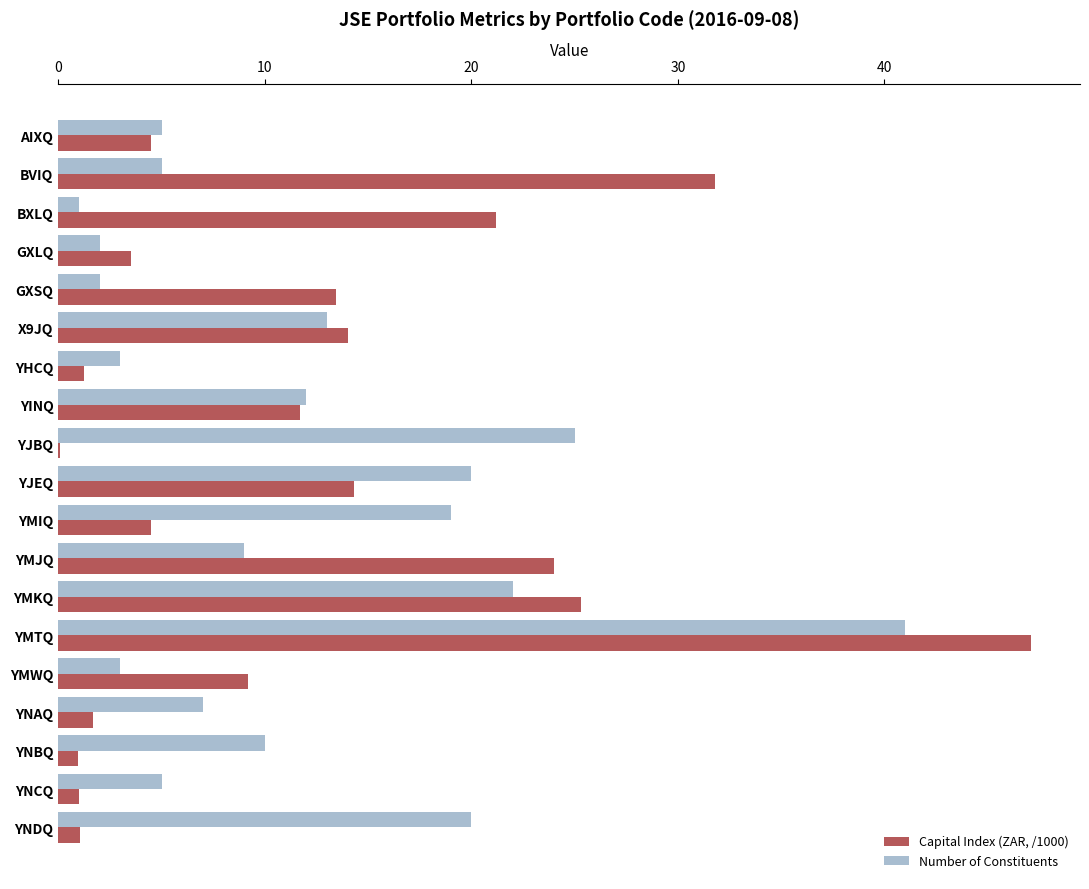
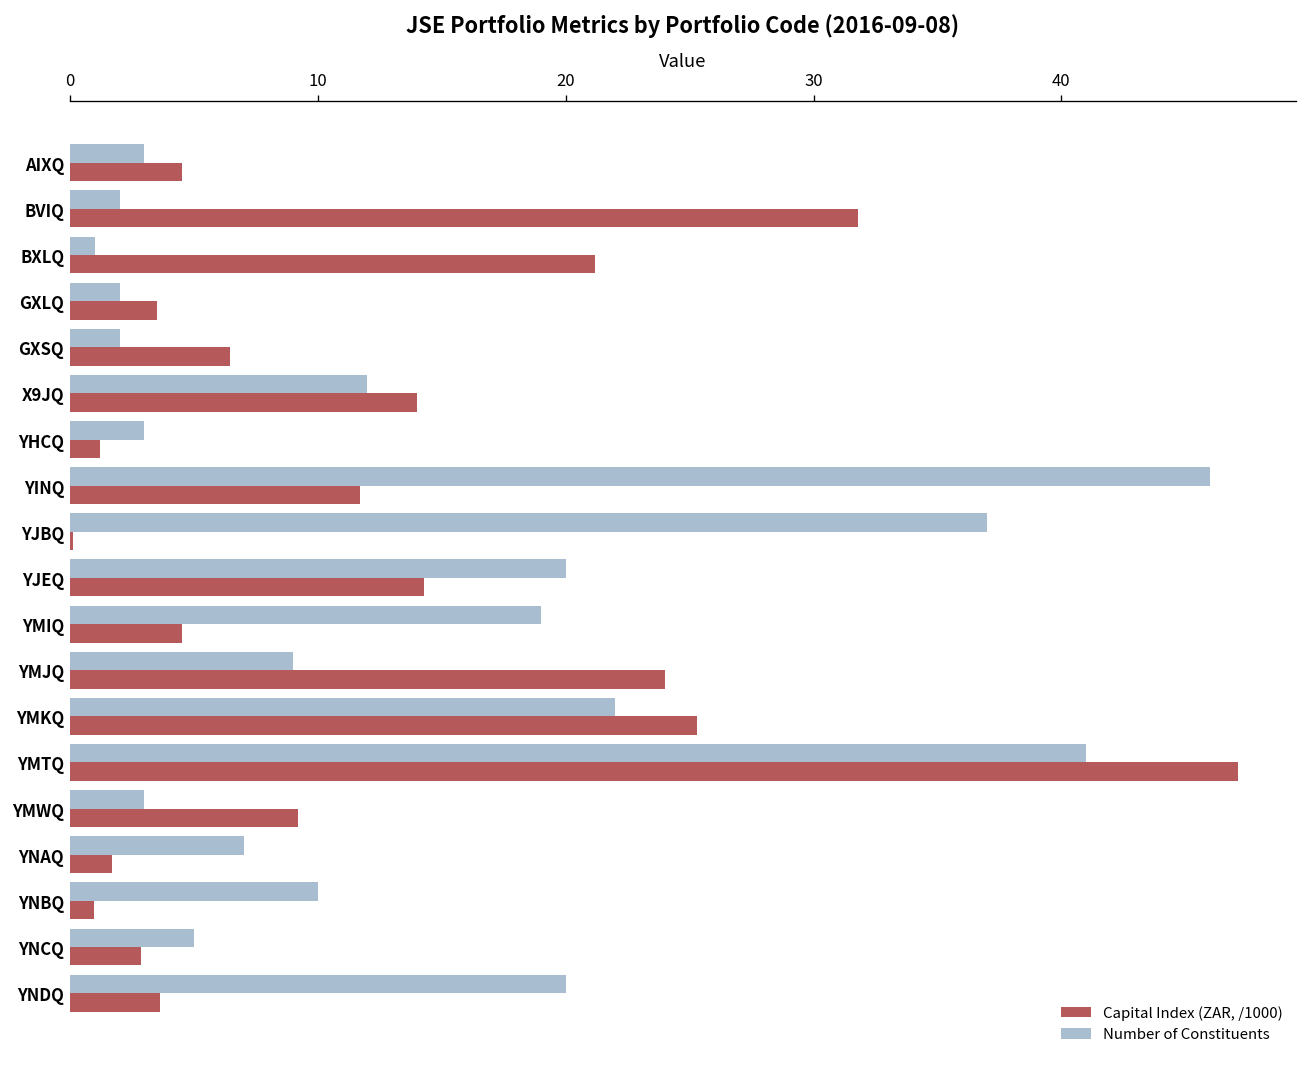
  {
    "Capital Index (ZAR, /1000)": {
      "AIXQ": 4.5,
      "BVIQ": 31.8,
      "BXLQ": 21.2,
      "GXLQ": 3.5,
-     "GXSQ": 13.5,
+     "GXSQ": 6.5,
      "X9JQ": 14.0,
      "YHCQ": 1.2,
      "YINQ": 11.7,
      "YJEQ": 14.3,
      "YMIQ": 4.5,
      "YMJQ": 24.0,
      "YMKQ": 25.3,
      "YMTQ": 47.1,
      "YMWQ": 9.2,
      "YNAQ": 1.7,
      "YNBQ": 1.0,
-     "YNCQ": 1.0,
-     "YNDQ": 1.0
+     "YNCQ": 2.9,
+     "YNDQ": 3.6
    },
    "Number of Constituents": {
-     "AIXQ": 5,
-     "BVIQ": 5,
+     "AIXQ": 3,
+     "BVIQ": 2,
      "BXLQ": 1,
      "GXLQ": 2,
      "GXSQ": 2,
-     "X9JQ": 13,
+     "X9JQ": 12,
      "YHCQ": 3,
-     "YINQ": 12,
-     "YJBQ": 25,
+     "YINQ": 46,
+     "YJBQ": 37,
      "YJEQ": 20,
      "YMIQ": 19,
      "YMJQ": 9,
      "YMKQ": 22,
      "YMTQ": 41,
      "YMWQ": 3,
      "YNAQ": 7,
      "YNBQ": 10,
      "YNCQ": 5,
      "YNDQ": 20
    }
  }
